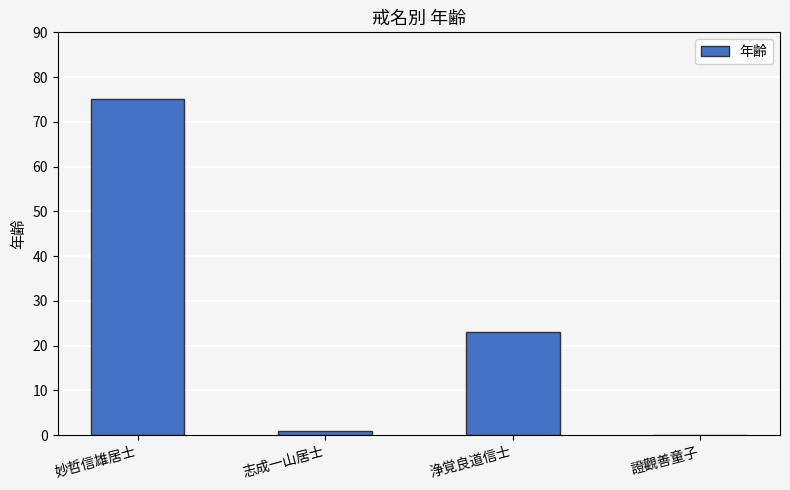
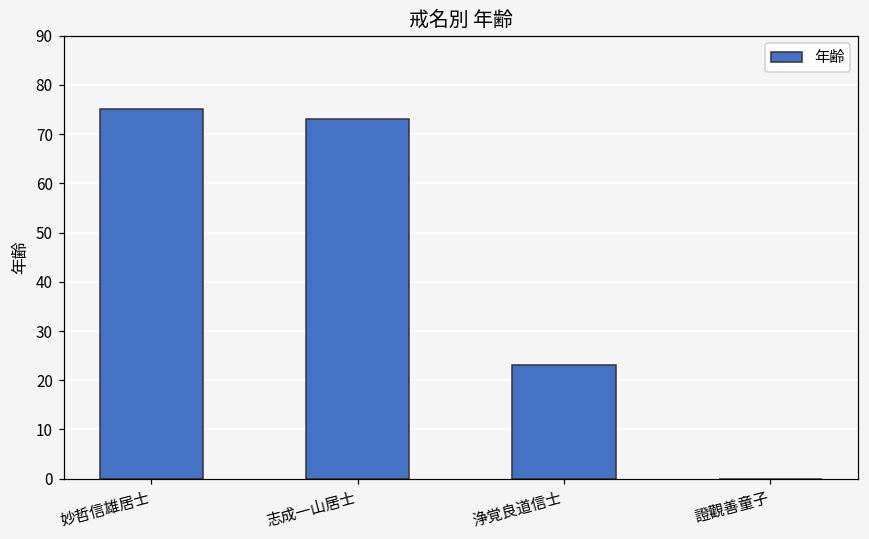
  {
    "妙哲信雄居士": 75,
-   "志成一山居士": 1,
+   "志成一山居士": 73,
    "浄覚良道信士": 23,
    "證觀善童子": 0
  }
